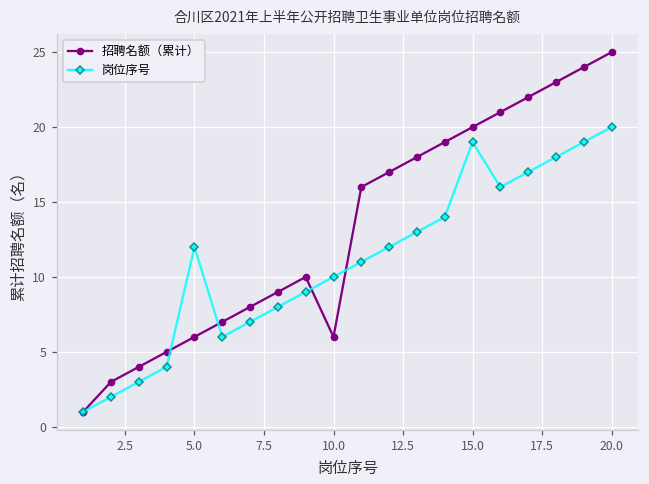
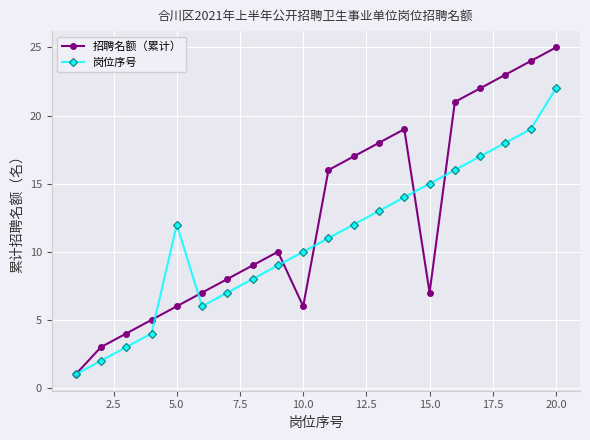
  {
    "招聘名额（累计）": {
      "5.0": 6,
      "10.0": 6,
-     "15.0": 20,
+     "15.0": 7,
      "20.0": 25
    },
    "岗位序号": {
      "5.0": 12,
      "10.0": 10,
-     "15.0": 19,
-     "20.0": 20
+     "15.0": 15,
+     "20.0": 22
    }
  }
